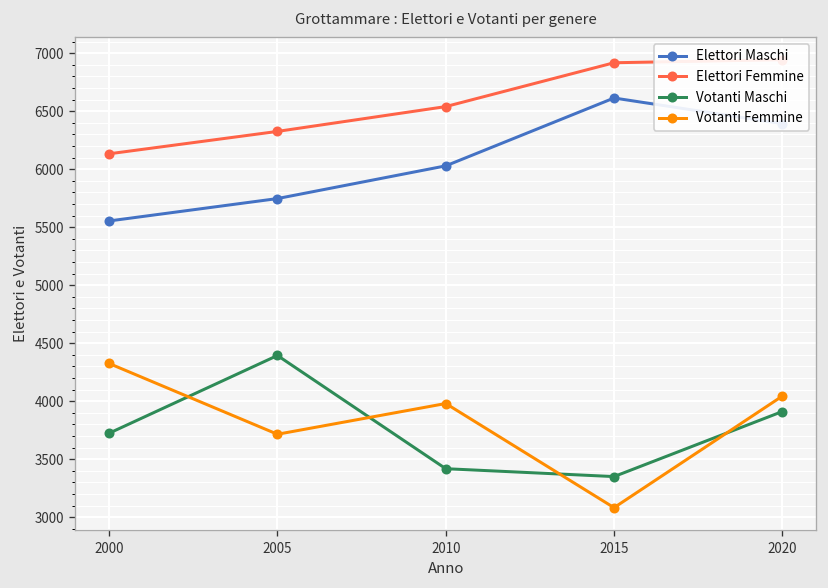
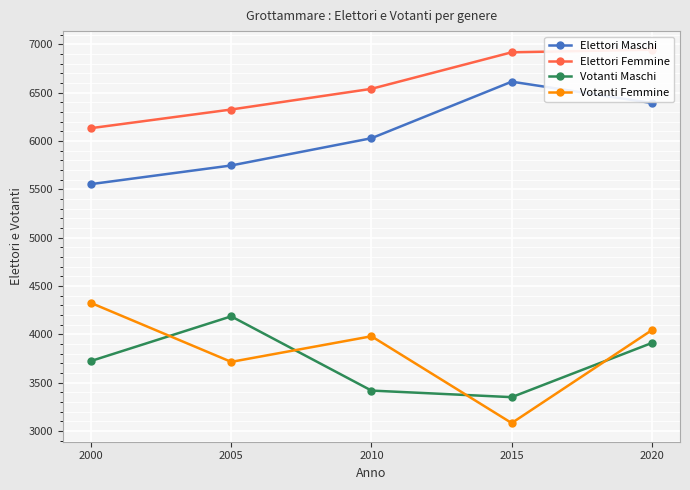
  {
    "Elettori Maschi": {
      "2000": 5600,
      "2005": 5700,
      "2010": 6000,
      "2015": 6600,
      "2020": 6400
    },
    "Elettori Femmine": {
      "2000": 6100,
      "2005": 6300,
      "2010": 6500,
      "2015": 6900
    },
    "Votanti Maschi": {
      "2000": 3700,
-     "2005": 4400,
+     "2005": 4200,
      "2010": 3400,
      "2015": 3400,
      "2020": 3900
    },
    "Votanti Femmine": {
      "2000": 4300,
      "2005": 3700,
      "2010": 4000,
      "2015": 3100,
      "2020": 4000
    }
  }
